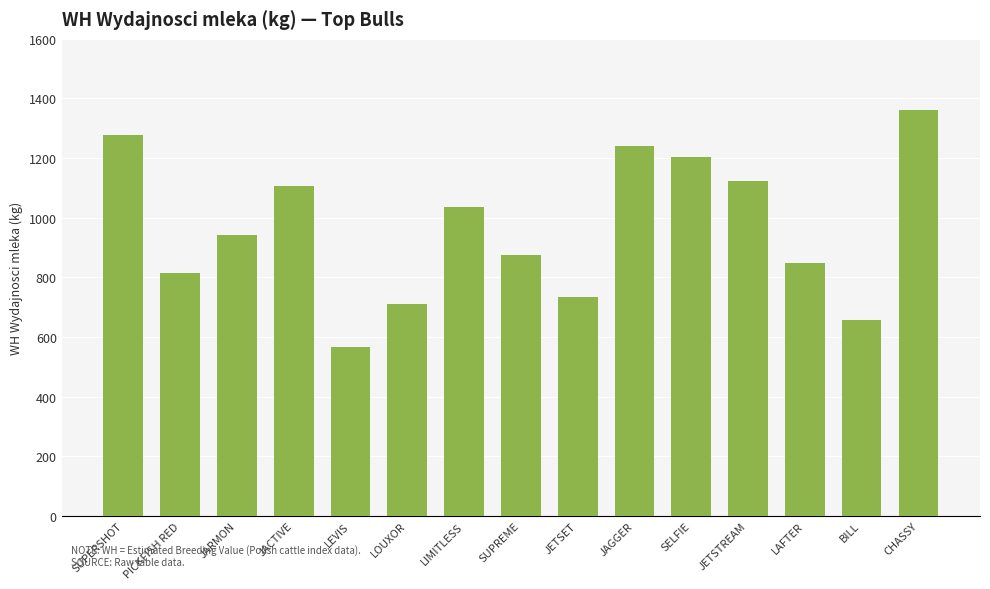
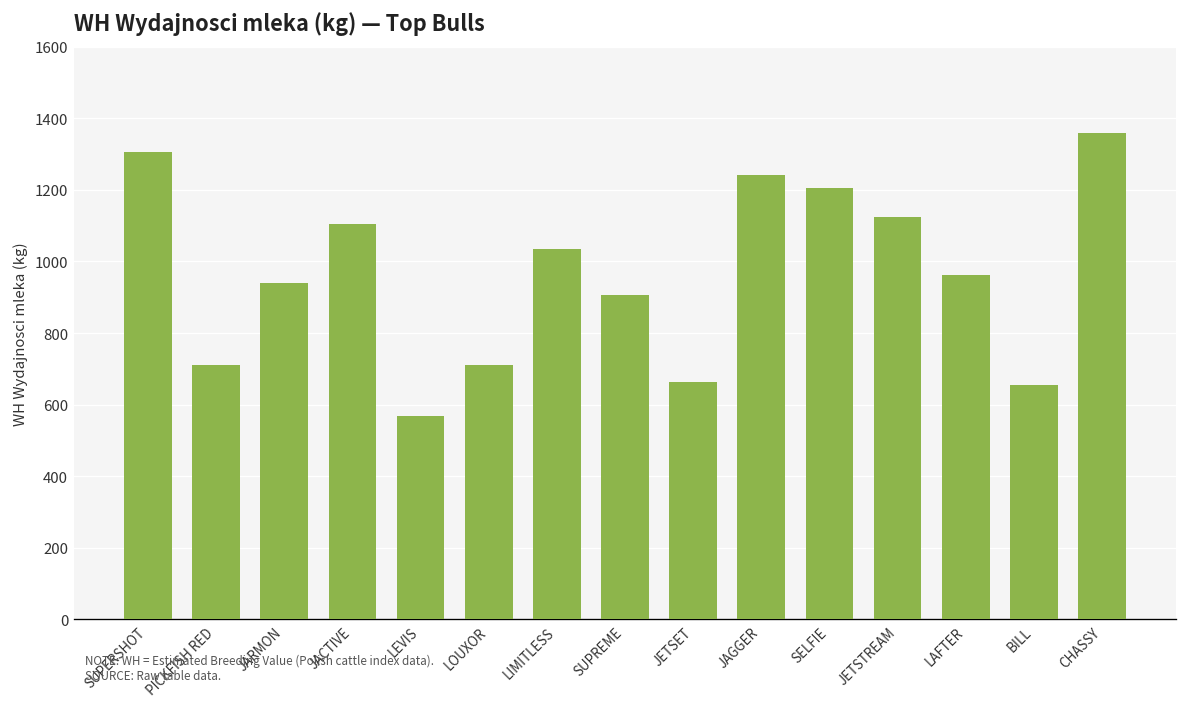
  {
-   "SUPERSHOT": 1280,
-   "PICKFISH RED": 820,
+   "SUPERSHOT": 1310,
+   "PICKFISH RED": 710,
    "JARMON": 940,
    "JACTIVE": 1110,
    "LEVIS": 570,
    "LOUXOR": 710,
    "LIMITLESS": 1040,
-   "SUPREME": 870,
-   "JETSET": 730,
+   "SUPREME": 910,
+   "JETSET": 660,
    "JAGGER": 1240,
    "SELFIE": 1200,
    "JETSTREAM": 1120,
-   "LAFTER": 850,
+   "LAFTER": 960,
    "BILL": 660,
    "CHASSY": 1360
  }
